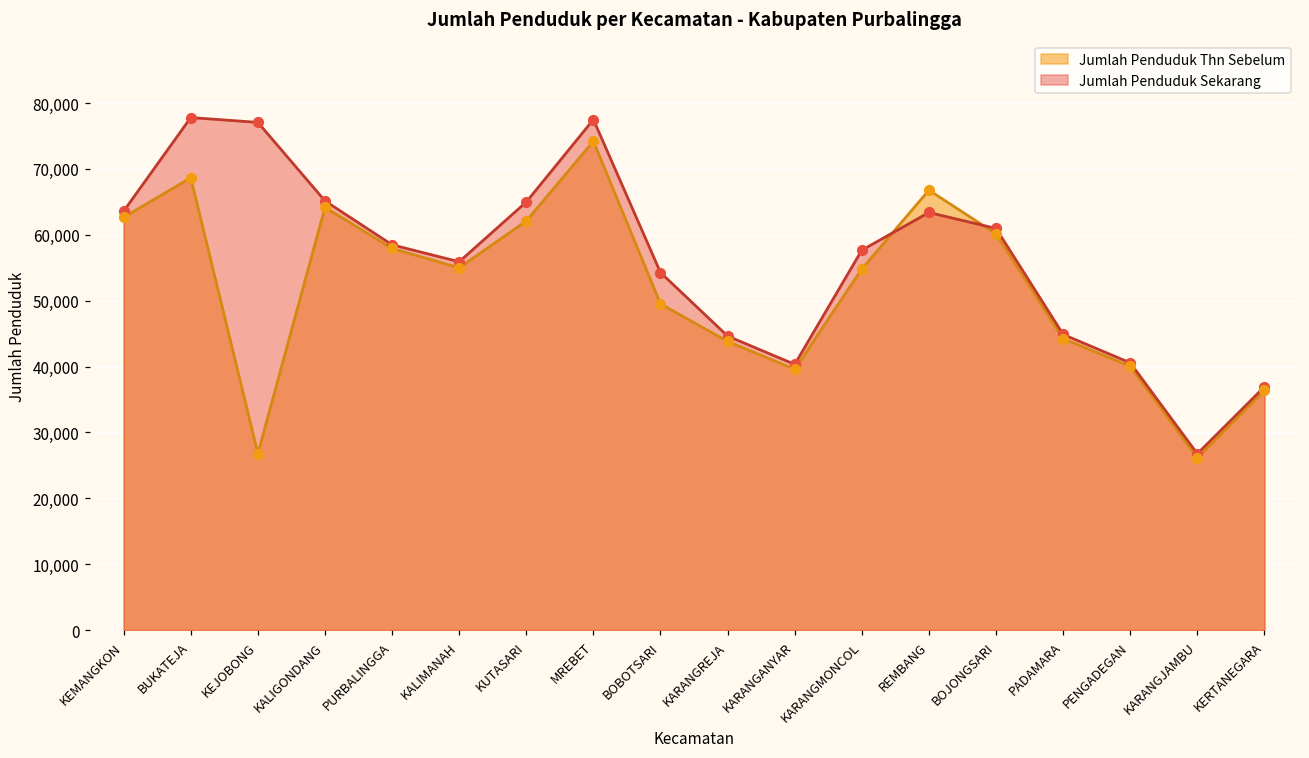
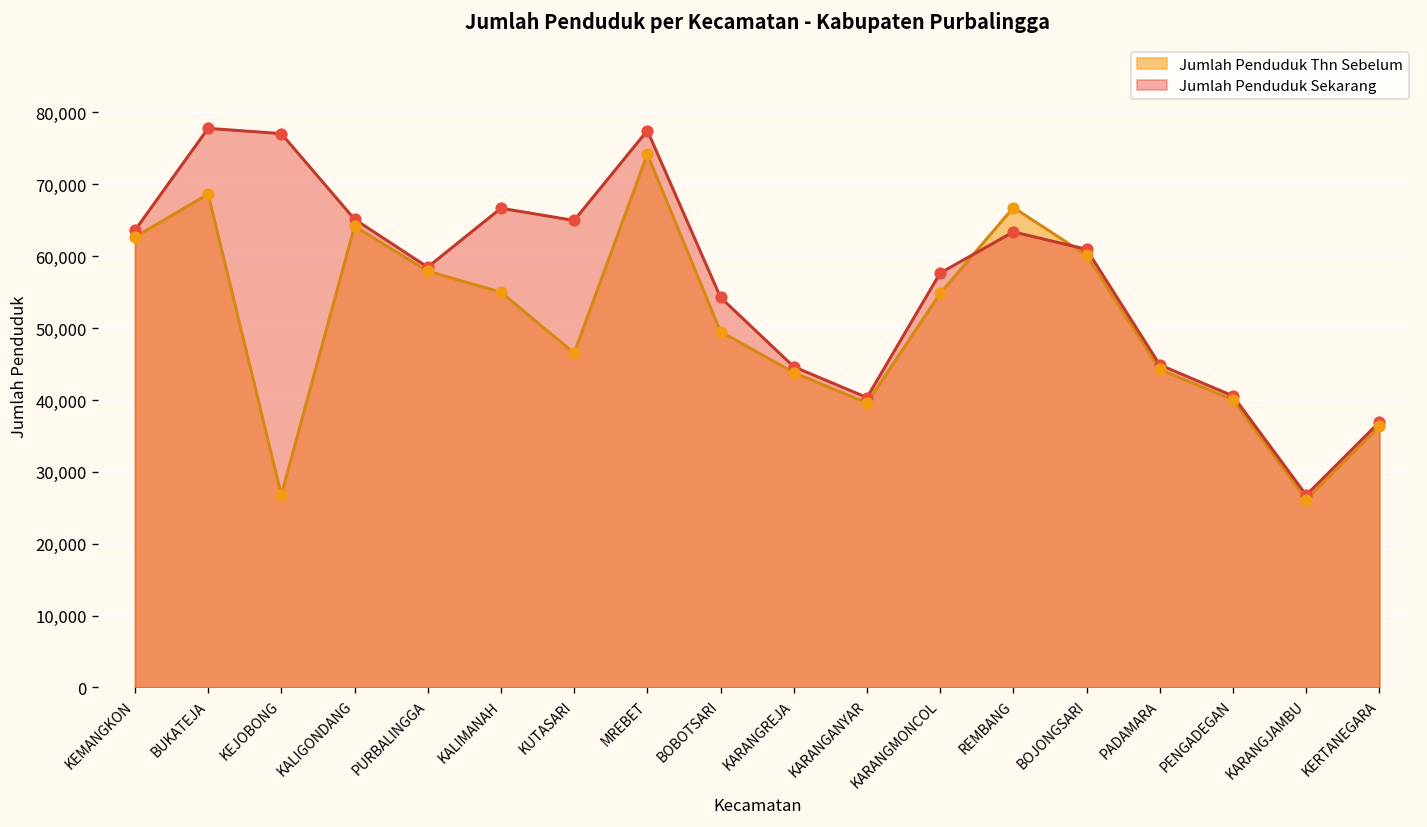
  {
    "Jumlah Penduduk Thn Sebelum": {
      "KEMANGKON": "63,000",
      "BUKATEJA": "69,000",
      "KEJOBONG": "27,000",
      "KALIGONDANG": "64,000",
      "PURBALINGGA": "58,000",
      "KALIMANAH": "55,000",
-     "KUTASARI": "62,000",
+     "KUTASARI": "47,000",
      "MREBET": "74,000",
      "BOBOTSARI": "50,000",
      "KARANGREJA": "44,000",
      "KARANGANYAR": "40,000",
      "KARANGMONCOL": "55,000",
      "REMBANG": "67,000",
      "BOJONGSARI": "60,000",
      "PADAMARA": "44,000",
      "PENGADEGAN": "40,000",
      "KARANGJAMBU": "26,000",
      "KERTANEGARA": "36,000"
    },
    "Jumlah Penduduk Sekarang": {
      "KEMANGKON": "64,000",
      "BUKATEJA": "78,000",
      "KEJOBONG": "77,000",
      "KALIGONDANG": "65,000",
      "PURBALINGGA": "58,000",
-     "KALIMANAH": "56,000",
+     "KALIMANAH": "67,000",
      "KUTASARI": "65,000",
      "MREBET": "77,000",
      "BOBOTSARI": "54,000",
      "KARANGREJA": "45,000",
      "KARANGANYAR": "40,000",
      "KARANGMONCOL": "58,000",
      "REMBANG": "63,000",
      "BOJONGSARI": "61,000",
      "PADAMARA": "45,000",
      "PENGADEGAN": "41,000",
      "KARANGJAMBU": "27,000",
      "KERTANEGARA": "37,000"
    }
  }
